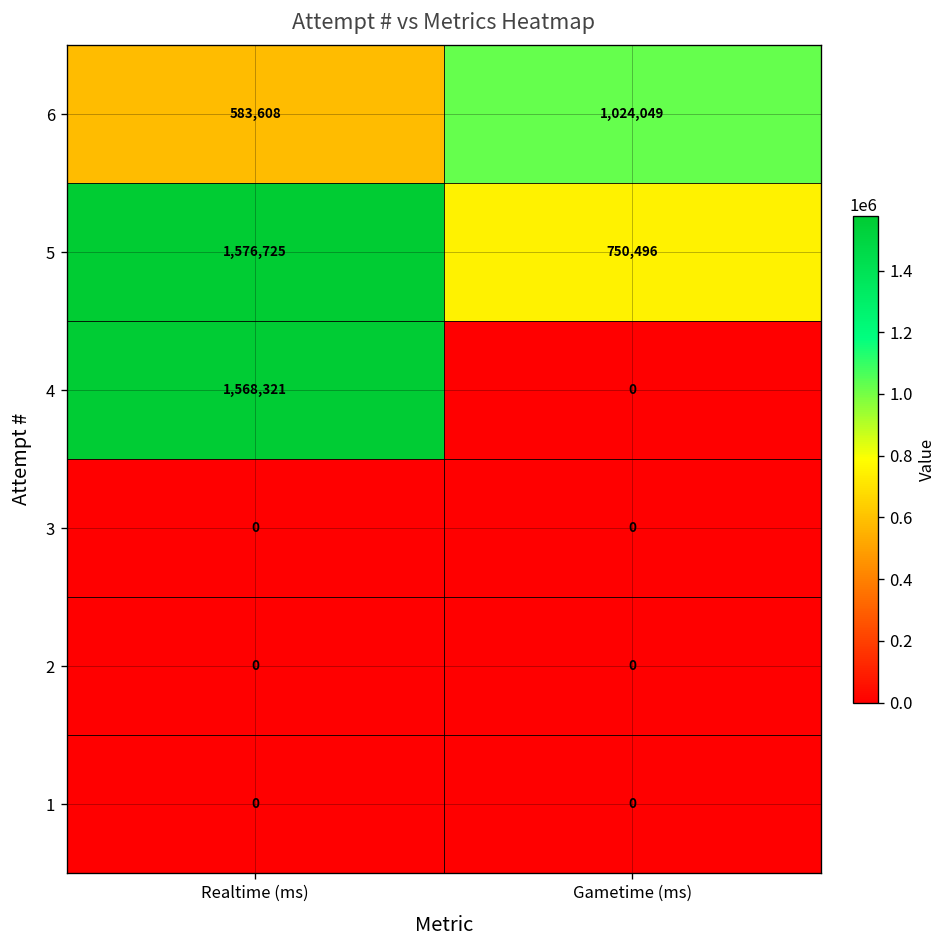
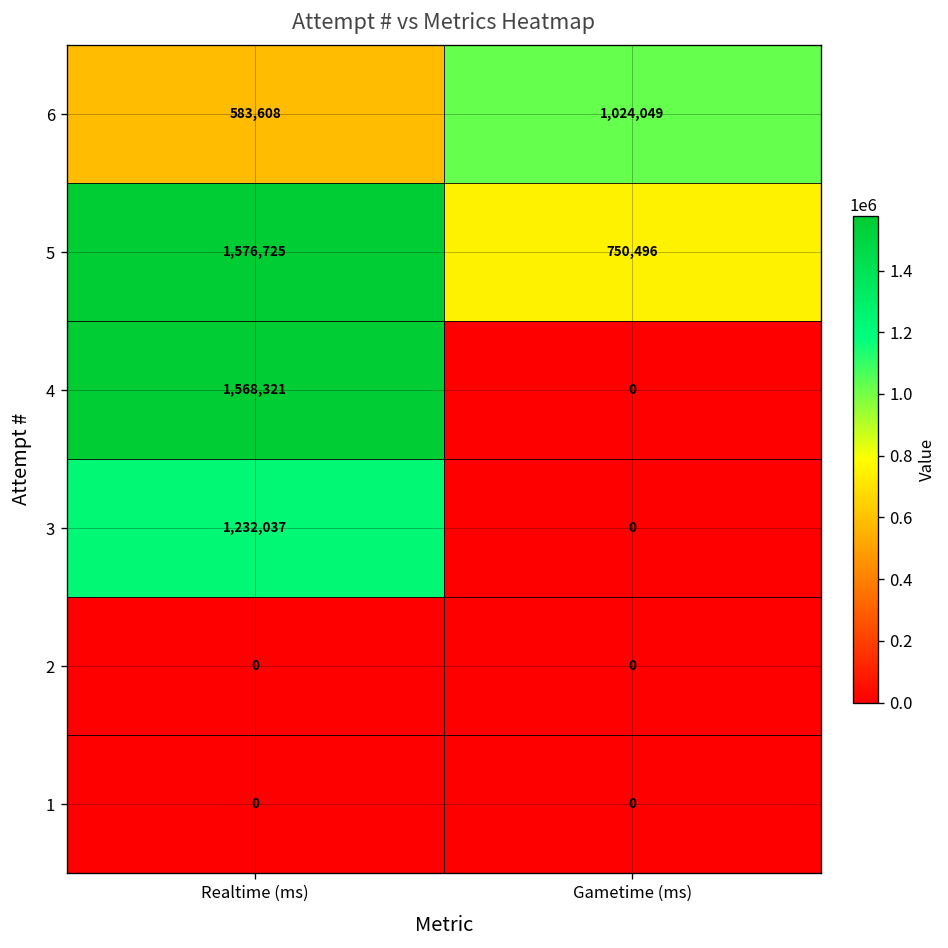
  {
    "6": {
      "Realtime (ms)": "583,608",
      "Gametime (ms)": "1,024,049"
    },
    "5": {
      "Realtime (ms)": "1,576,725",
      "Gametime (ms)": "750,496"
    },
    "4": {
      "Realtime (ms)": "1,568,321",
      "Gametime (ms)": "0"
    },
    "3": {
-     "Realtime (ms)": "0",
+     "Realtime (ms)": "1,232,037",
      "Gametime (ms)": "0"
    },
    "2": {
      "Realtime (ms)": "0",
      "Gametime (ms)": "0"
    },
    "1": {
      "Realtime (ms)": "0",
      "Gametime (ms)": "0"
    }
  }
